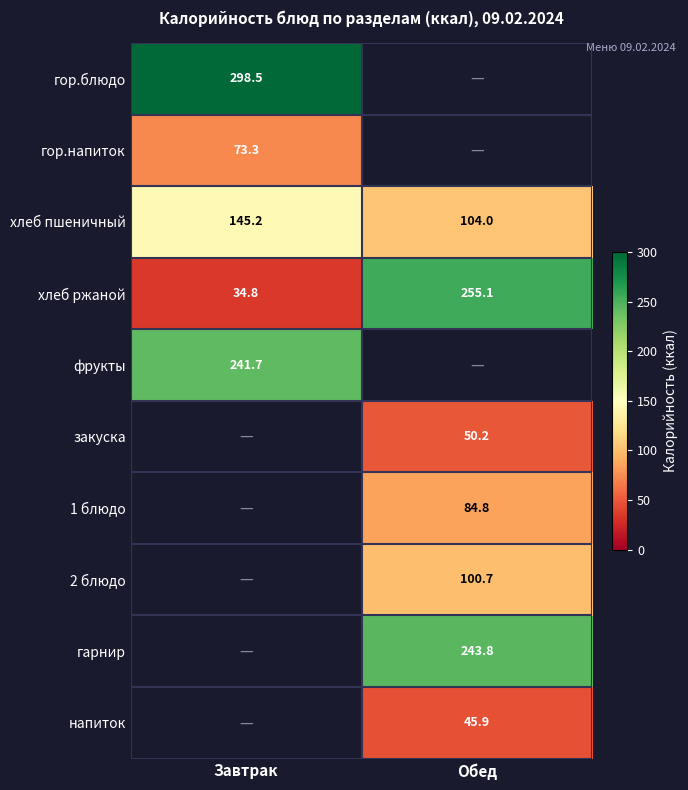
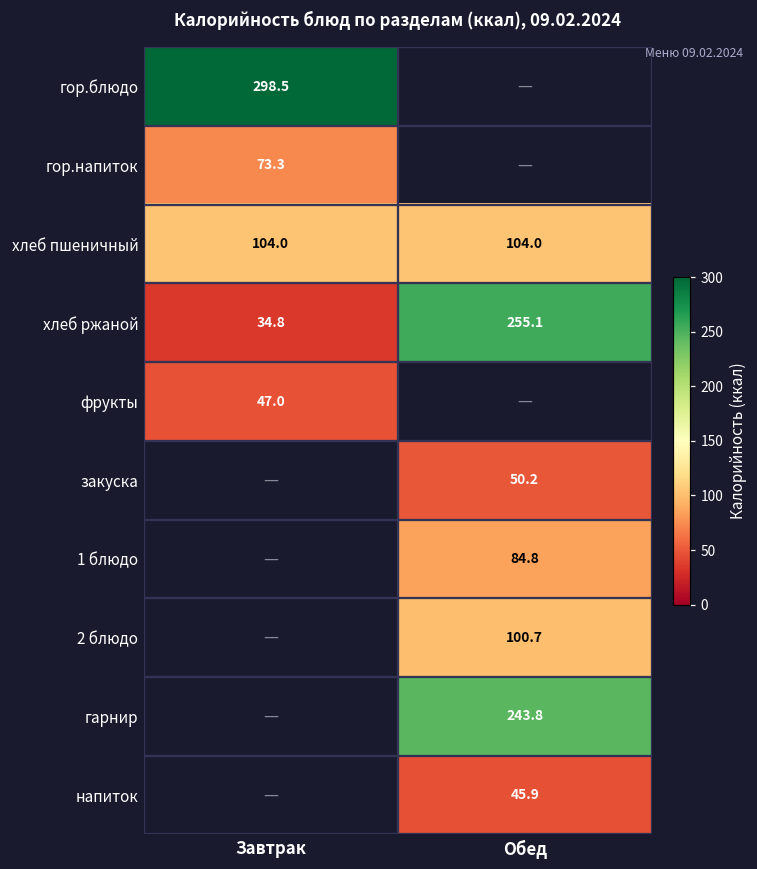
  {
    "гор.блюдо": {
      "Завтрак": 298.5
    },
    "гор.напиток": {
      "Завтрак": 73.3
    },
    "хлеб пшеничный": {
-     "Завтрак": 145.2,
+     "Завтрак": 104.0,
      "Обед": 104.0
    },
    "хлеб ржаной": {
      "Завтрак": 34.8,
      "Обед": 255.1
    },
    "фрукты": {
-     "Завтрак": 241.7
+     "Завтрак": 47.0
    },
    "закуска": {
      "Обед": 50.2
    },
    "1 блюдо": {
      "Обед": 84.8
    },
    "2 блюдо": {
      "Обед": 100.7
    },
    "гарнир": {
      "Обед": 243.8
    },
    "напиток": {
      "Обед": 45.9
    }
  }
